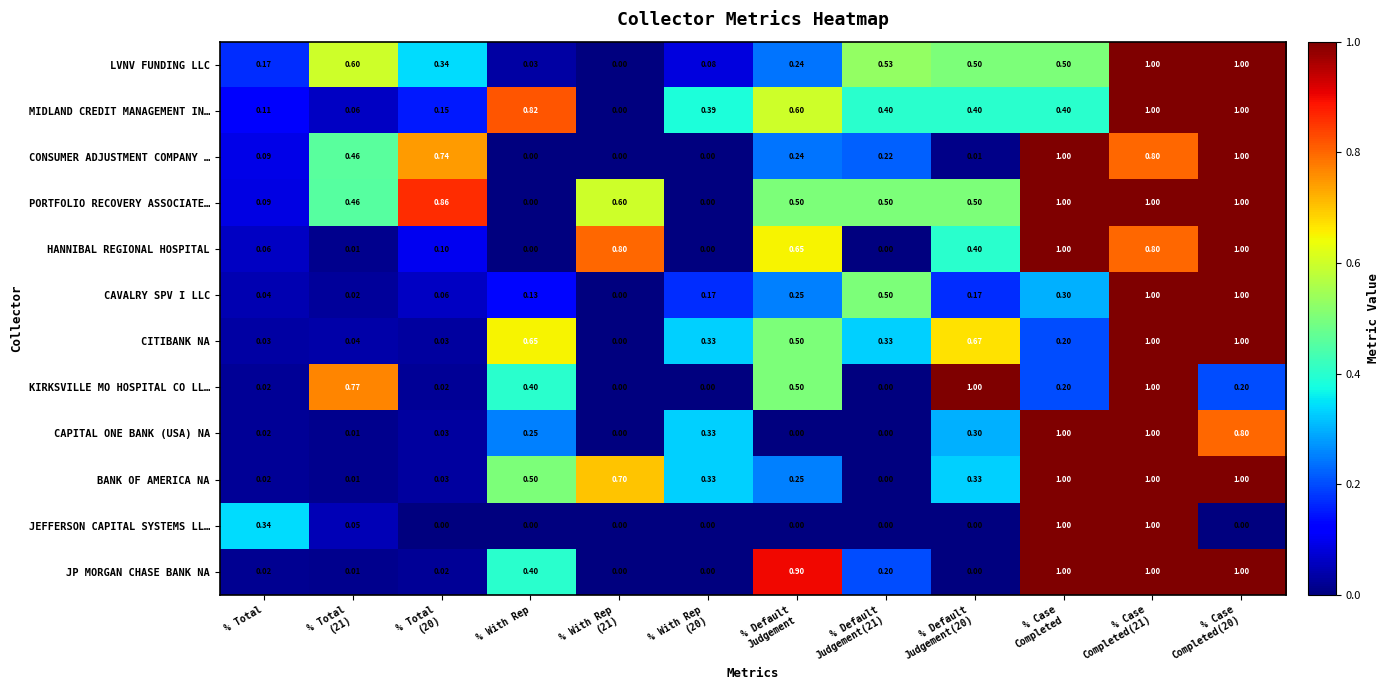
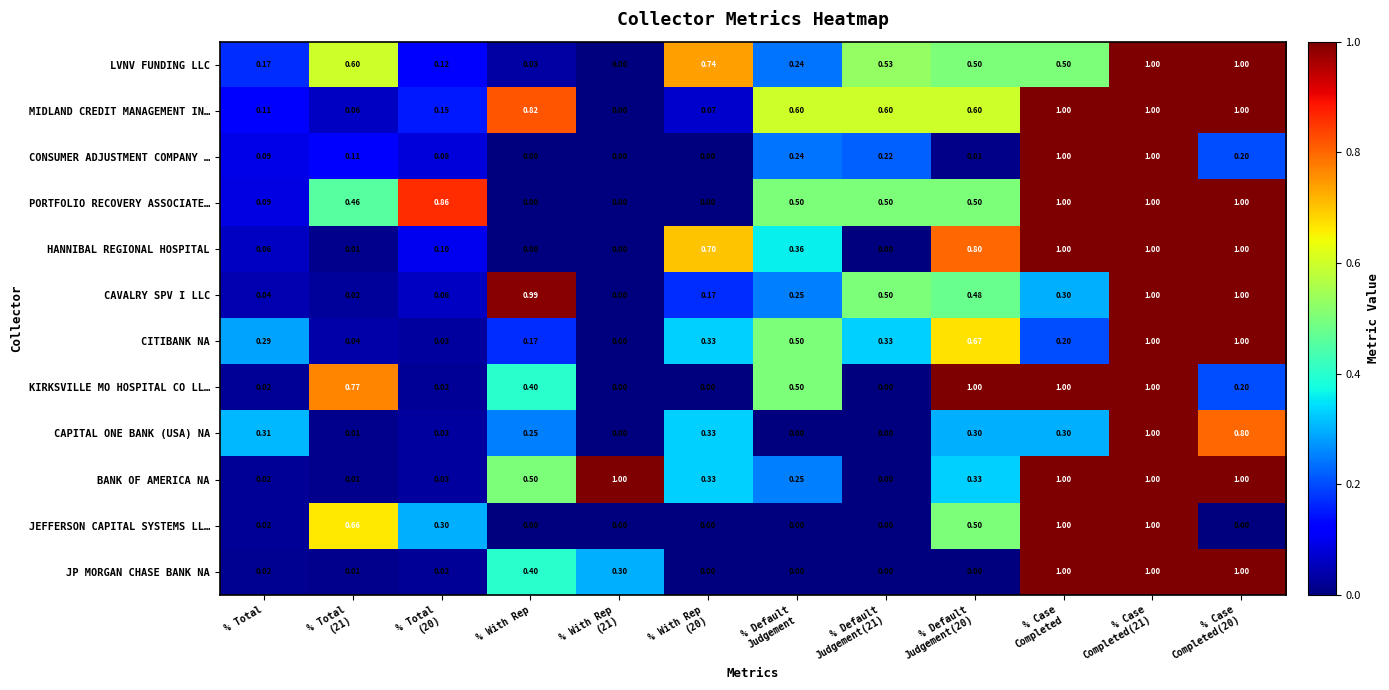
  {
    "LVNV FUNDING LLC": {
      "% Total": 0.17,
      "% Total (21)": 0.60,
-     "% Total (20)": 0.34,
+     "% Total (20)": 0.12,
      "% With Rep": 0.03,
      "% With Rep (21)": 0.00,
-     "% With Rep (20)": 0.08,
+     "% With Rep (20)": 0.74,
      "% Default Judgement": 0.24,
      "% Default Judgement(21)": 0.53,
      "% Default Judgement(20)": 0.50,
      "% Case Completed": 0.50,
      "% Case Completed(21)": 1.00,
      "% Case Completed(20)": 1.00
    },
    "MIDLAND CREDIT MANAGEMENT IN…": {
      "% Total": 0.11,
      "% Total (21)": 0.06,
      "% Total (20)": 0.15,
      "% With Rep": 0.82,
      "% With Rep (21)": 0.00,
-     "% With Rep (20)": 0.39,
+     "% With Rep (20)": 0.07,
      "% Default Judgement": 0.60,
-     "% Default Judgement(21)": 0.40,
-     "% Default Judgement(20)": 0.40,
-     "% Case Completed": 0.40,
+     "% Default Judgement(21)": 0.60,
+     "% Default Judgement(20)": 0.60,
+     "% Case Completed": 1.00,
      "% Case Completed(21)": 1.00,
      "% Case Completed(20)": 1.00
    },
    "CONSUMER ADJUSTMENT COMPANY …": {
      "% Total": 0.09,
-     "% Total (21)": 0.46,
-     "% Total (20)": 0.74,
+     "% Total (21)": 0.11,
+     "% Total (20)": 0.08,
      "% With Rep": 0.00,
      "% With Rep (21)": 0.00,
      "% With Rep (20)": 0.00,
      "% Default Judgement": 0.24,
      "% Default Judgement(21)": 0.22,
      "% Default Judgement(20)": 0.01,
      "% Case Completed": 1.00,
-     "% Case Completed(21)": 0.80,
-     "% Case Completed(20)": 1.00
+     "% Case Completed(21)": 1.00,
+     "% Case Completed(20)": 0.20
    },
    "PORTFOLIO RECOVERY ASSOCIATE…": {
      "% Total": 0.09,
      "% Total (21)": 0.46,
      "% Total (20)": 0.86,
      "% With Rep": 0.00,
-     "% With Rep (21)": 0.60,
+     "% With Rep (21)": 0.00,
      "% With Rep (20)": 0.00,
      "% Default Judgement": 0.50,
      "% Default Judgement(21)": 0.50,
      "% Default Judgement(20)": 0.50,
      "% Case Completed": 1.00,
      "% Case Completed(21)": 1.00,
      "% Case Completed(20)": 1.00
    },
    "HANNIBAL REGIONAL HOSPITAL": {
      "% Total": 0.06,
      "% Total (21)": 0.01,
      "% Total (20)": 0.10,
      "% With Rep": 0.00,
-     "% With Rep (21)": 0.80,
-     "% With Rep (20)": 0.00,
-     "% Default Judgement": 0.65,
+     "% With Rep (21)": 0.00,
+     "% With Rep (20)": 0.70,
+     "% Default Judgement": 0.36,
      "% Default Judgement(21)": 0.00,
-     "% Default Judgement(20)": 0.40,
+     "% Default Judgement(20)": 0.80,
      "% Case Completed": 1.00,
-     "% Case Completed(21)": 0.80,
+     "% Case Completed(21)": 1.00,
      "% Case Completed(20)": 1.00
    },
    "CAVALRY SPV I LLC": {
      "% Total": 0.04,
      "% Total (21)": 0.02,
      "% Total (20)": 0.06,
-     "% With Rep": 0.13,
+     "% With Rep": 0.99,
      "% With Rep (21)": 0.00,
      "% With Rep (20)": 0.17,
      "% Default Judgement": 0.25,
      "% Default Judgement(21)": 0.50,
-     "% Default Judgement(20)": 0.17,
+     "% Default Judgement(20)": 0.48,
      "% Case Completed": 0.30,
      "% Case Completed(21)": 1.00,
      "% Case Completed(20)": 1.00
    },
    "CITIBANK NA": {
-     "% Total": 0.03,
+     "% Total": 0.29,
      "% Total (21)": 0.04,
      "% Total (20)": 0.03,
-     "% With Rep": 0.65,
+     "% With Rep": 0.17,
      "% With Rep (21)": 0.00,
      "% With Rep (20)": 0.33,
      "% Default Judgement": 0.50,
      "% Default Judgement(21)": 0.33,
      "% Default Judgement(20)": 0.67,
      "% Case Completed": 0.20,
      "% Case Completed(21)": 1.00,
      "% Case Completed(20)": 1.00
    },
    "KIRKSVILLE MO HOSPITAL CO LL…": {
      "% Total": 0.02,
      "% Total (21)": 0.77,
      "% Total (20)": 0.02,
      "% With Rep": 0.40,
      "% With Rep (21)": 0.00,
      "% With Rep (20)": 0.00,
      "% Default Judgement": 0.50,
      "% Default Judgement(21)": 0.00,
      "% Default Judgement(20)": 1.00,
-     "% Case Completed": 0.20,
+     "% Case Completed": 1.00,
      "% Case Completed(21)": 1.00,
      "% Case Completed(20)": 0.20
    },
    "CAPITAL ONE BANK (USA) NA": {
-     "% Total": 0.02,
+     "% Total": 0.31,
      "% Total (21)": 0.01,
      "% Total (20)": 0.03,
      "% With Rep": 0.25,
      "% With Rep (21)": 0.00,
      "% With Rep (20)": 0.33,
      "% Default Judgement": 0.00,
      "% Default Judgement(21)": 0.00,
      "% Default Judgement(20)": 0.30,
-     "% Case Completed": 1.00,
+     "% Case Completed": 0.30,
      "% Case Completed(21)": 1.00,
      "% Case Completed(20)": 0.80
    },
    "BANK OF AMERICA NA": {
      "% Total": 0.02,
      "% Total (21)": 0.01,
      "% Total (20)": 0.03,
      "% With Rep": 0.50,
-     "% With Rep (21)": 0.70,
+     "% With Rep (21)": 1.00,
      "% With Rep (20)": 0.33,
      "% Default Judgement": 0.25,
      "% Default Judgement(21)": 0.00,
      "% Default Judgement(20)": 0.33,
      "% Case Completed": 1.00,
      "% Case Completed(21)": 1.00,
      "% Case Completed(20)": 1.00
    },
    "JEFFERSON CAPITAL SYSTEMS LL…": {
-     "% Total": 0.34,
-     "% Total (21)": 0.05,
-     "% Total (20)": 0.00,
+     "% Total": 0.02,
+     "% Total (21)": 0.66,
+     "% Total (20)": 0.30,
      "% With Rep": 0.00,
      "% With Rep (21)": 0.00,
      "% With Rep (20)": 0.00,
      "% Default Judgement": 0.00,
      "% Default Judgement(21)": 0.00,
-     "% Default Judgement(20)": 0.00,
+     "% Default Judgement(20)": 0.50,
      "% Case Completed": 1.00,
      "% Case Completed(21)": 1.00,
      "% Case Completed(20)": 0.00
    },
    "JP MORGAN CHASE BANK NA": {
      "% Total": 0.02,
      "% Total (21)": 0.01,
      "% Total (20)": 0.02,
      "% With Rep": 0.40,
-     "% With Rep (21)": 0.00,
+     "% With Rep (21)": 0.30,
      "% With Rep (20)": 0.00,
-     "% Default Judgement": 0.90,
-     "% Default Judgement(21)": 0.20,
+     "% Default Judgement": 0.00,
+     "% Default Judgement(21)": 0.00,
      "% Default Judgement(20)": 0.00,
      "% Case Completed": 1.00,
      "% Case Completed(21)": 1.00,
      "% Case Completed(20)": 1.00
    }
  }
